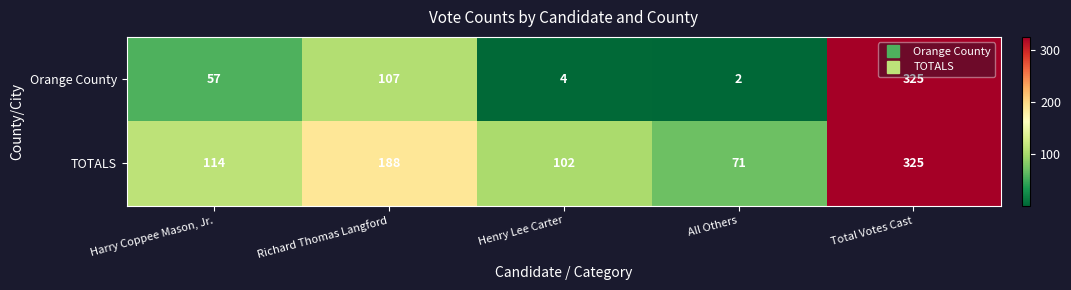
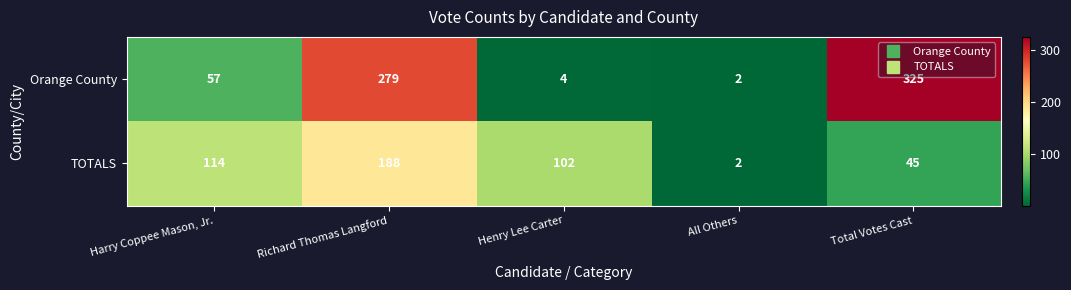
  {
    "Orange County": {
      "Harry Coppee Mason, Jr.": 57,
-     "Richard Thomas Langford": 107,
+     "Richard Thomas Langford": 279,
      "Henry Lee Carter": 4,
      "All Others": 2
    },
    "TOTALS": {
      "Harry Coppee Mason, Jr.": 114,
      "Richard Thomas Langford": 188,
      "Henry Lee Carter": 102,
-     "All Others": 71,
-     "Total Votes Cast": 325
+     "All Others": 2,
+     "Total Votes Cast": 45
    }
  }
